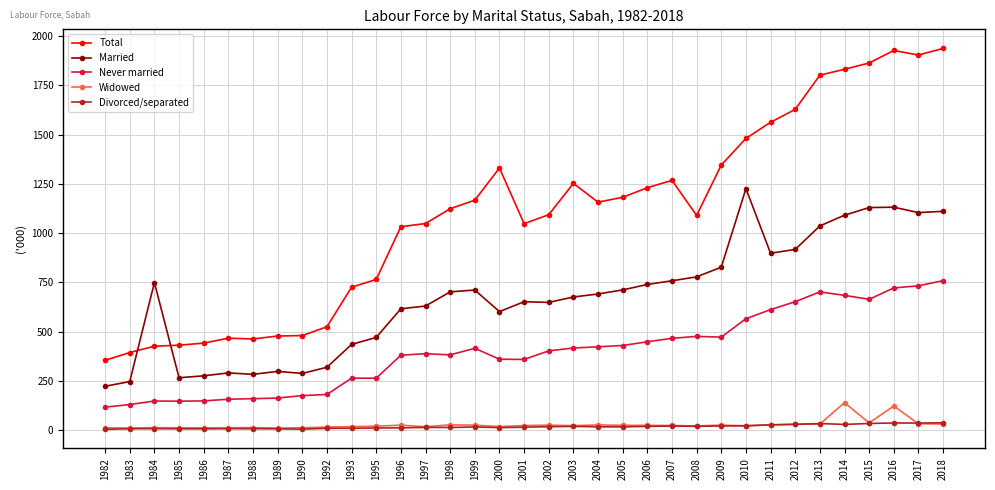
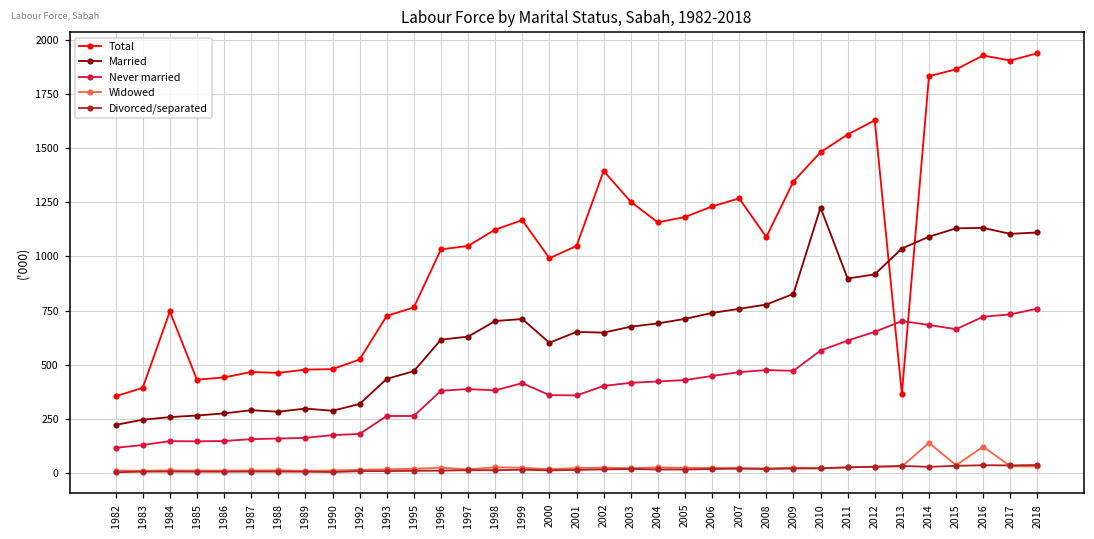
  {
    "Total": {
      "1982": 350,
      "1983": 390,
-     "1984": 430,
+     "1984": 750,
      "1985": 430,
      "1986": 440,
      "1987": 470,
      "1988": 460,
      "1989": 480,
      "1990": 480,
      "1992": 520,
      "1993": 730,
      "1995": 760,
      "1996": 1030,
      "1997": 1050,
      "1998": 1120,
      "1999": 1170,
-     "2000": 1330,
+     "2000": 990,
      "2001": 1050,
-     "2002": 1090,
+     "2002": 1390,
      "2003": 1250,
      "2004": 1160,
      "2005": 1180,
      "2006": 1230,
      "2007": 1270,
      "2008": 1090,
      "2009": 1350,
      "2010": 1480,
      "2011": 1560,
      "2012": 1630,
-     "2013": 1800,
+     "2013": 370,
      "2014": 1830,
      "2015": 1860,
      "2016": 1930,
      "2017": 1900,
      "2018": 1940
    },
    "Married": {
      "1982": 220,
      "1983": 250,
-     "1984": 750,
+     "1984": 260,
      "1985": 270,
      "1986": 280,
      "1987": 290,
      "1988": 280,
      "1989": 300,
      "1990": 290,
      "1992": 320,
      "1993": 430,
      "1995": 470,
      "1996": 620,
      "1997": 630,
      "1998": 700,
      "1999": 710,
      "2000": 600,
      "2001": 650,
      "2002": 650,
      "2003": 680,
      "2004": 690,
      "2005": 710,
      "2006": 740,
      "2007": 760,
      "2008": 780,
      "2009": 830,
      "2010": 1230,
      "2011": 900,
      "2012": 920,
      "2013": 1040,
      "2014": 1090,
      "2015": 1130,
      "2016": 1130,
      "2017": 1100,
      "2018": 1110
    },
    "Widowed": {
      "1996": 30,
      "1998": 30,
      "2014": 140,
      "2016": 120
    }
  }
